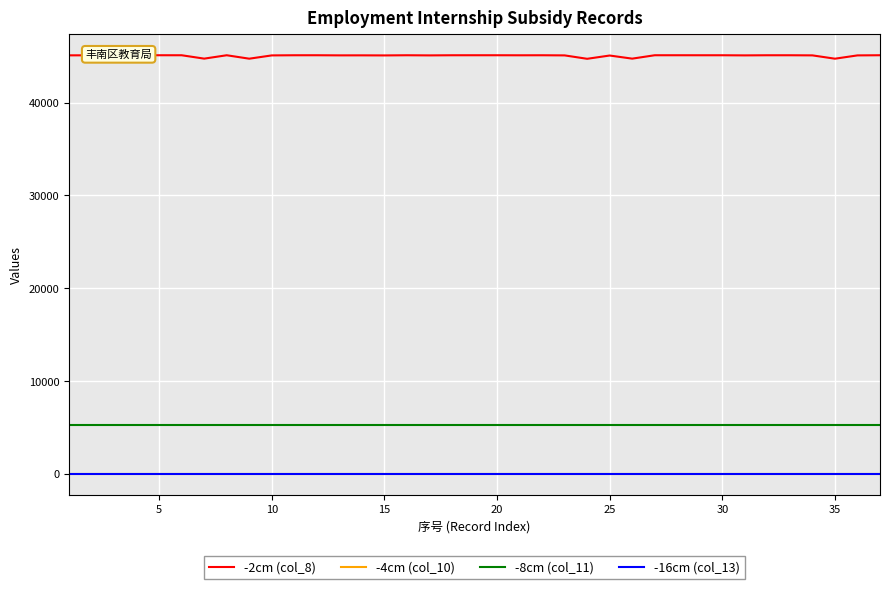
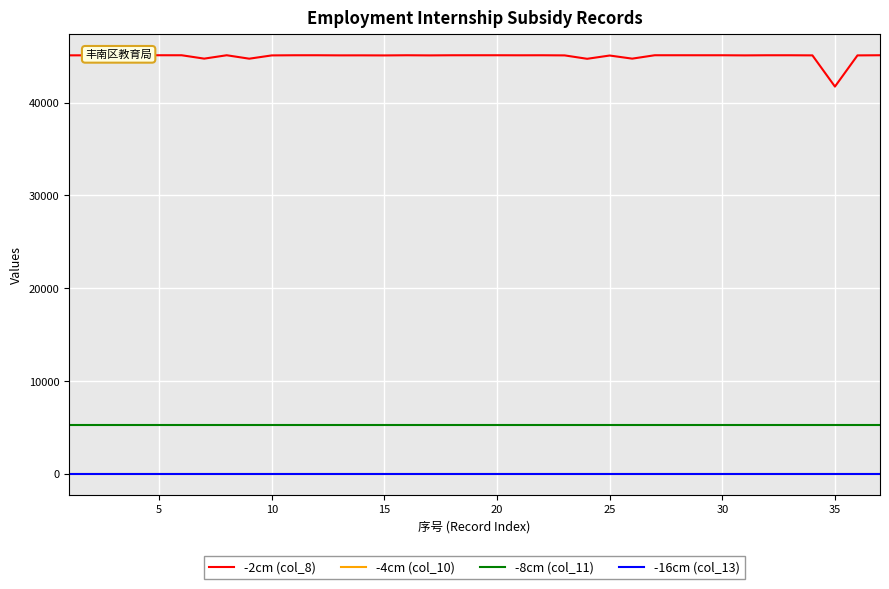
  {
    "-2cm (col_8)": {
      "5": 45000,
      "10": 45000,
      "15": 45000,
      "20": 45000,
      "25": 45000,
      "30": 45000,
-     "35": 45000
+     "35": 42000
    },
    "-16cm (col_13)": {
      "5": 0,
      "10": 0,
      "15": 0,
      "20": 0,
      "25": 0,
      "30": 0,
      "35": 0
    },
    "-8cm (col_11)": {
      "5": 5000,
      "10": 5000,
      "15": 5000,
      "20": 5000,
      "25": 5000,
      "30": 5000,
      "35": 5000
    }
  }
